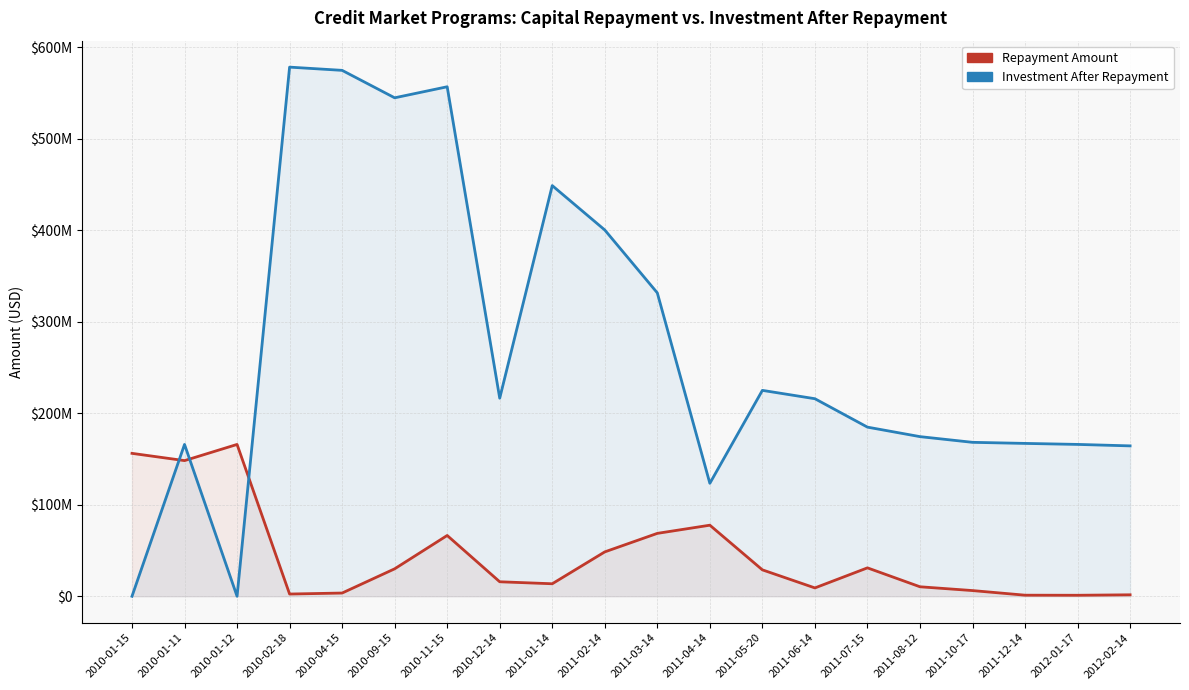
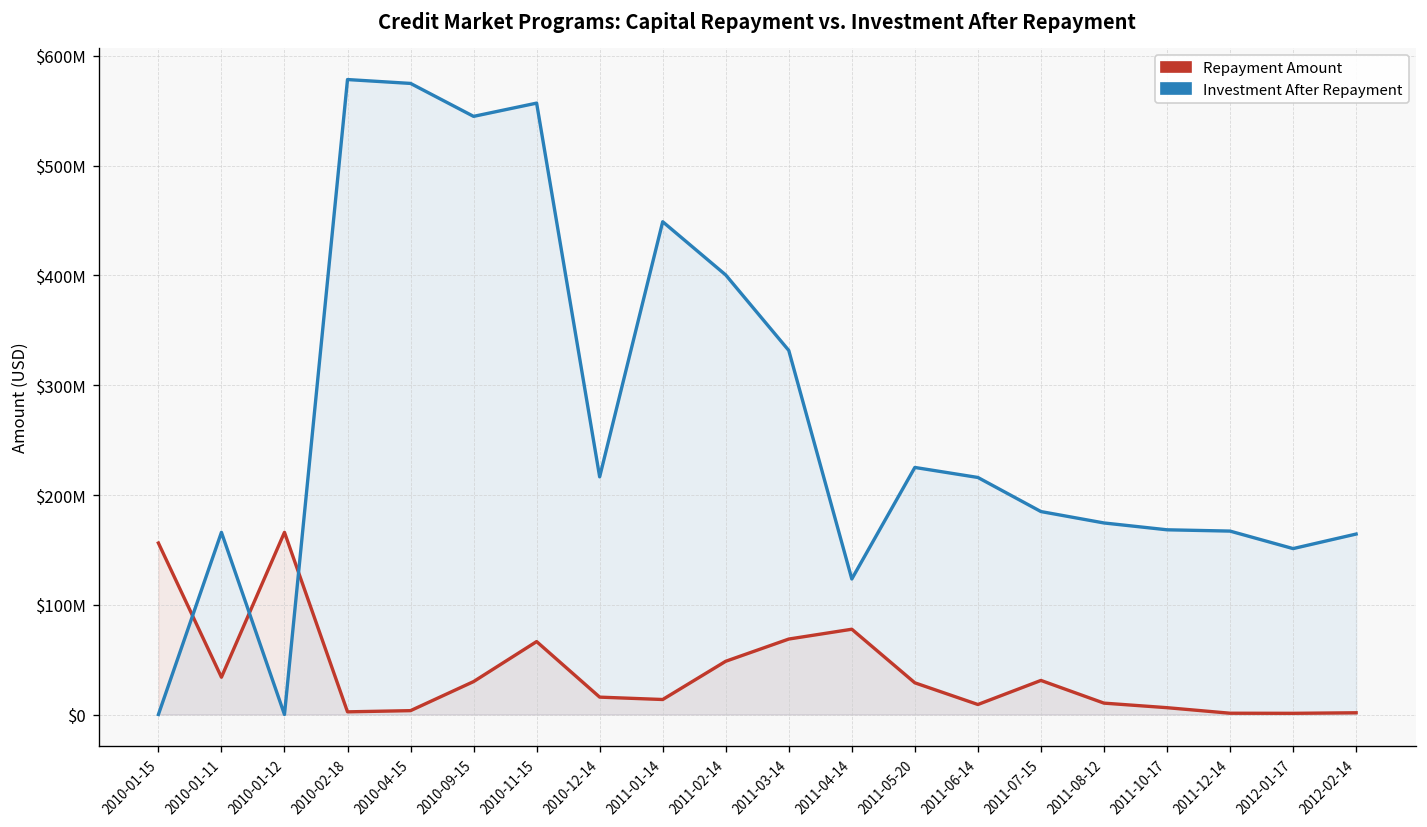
  {
    "Repayment Amount": {
      "2010-01-15": "$160000000",
-     "2010-01-11": "$150000000",
+     "2010-01-11": "$30000000",
      "2010-01-12": "$170000000",
      "2010-02-18": "$0",
      "2010-04-15": "$0",
      "2010-09-15": "$30000000",
      "2010-11-15": "$70000000",
      "2010-12-14": "$20000000",
      "2011-01-14": "$10000000",
      "2011-02-14": "$50000000",
      "2011-03-14": "$70000000",
      "2011-04-14": "$80000000",
      "2011-05-20": "$30000000",
      "2011-06-14": "$10000000",
      "2011-07-15": "$30000000",
      "2011-08-12": "$10000000",
      "2011-10-17": "$10000000",
      "2011-12-14": "$0",
      "2012-01-17": "$0",
      "2012-02-14": "$0"
    },
    "Investment After Repayment": {
      "2010-01-15": "$0",
      "2010-01-11": "$170000000",
      "2010-01-12": "$0",
      "2010-02-18": "$580000000",
      "2010-04-15": "$570000000",
      "2010-09-15": "$540000000",
      "2010-11-15": "$560000000",
      "2010-12-14": "$220000000",
      "2011-01-14": "$450000000",
      "2011-02-14": "$400000000",
      "2011-03-14": "$330000000",
      "2011-04-14": "$120000000",
      "2011-05-20": "$230000000",
      "2011-06-14": "$220000000",
      "2011-07-15": "$180000000",
      "2011-08-12": "$170000000",
      "2011-10-17": "$170000000",
      "2011-12-14": "$170000000",
-     "2012-01-17": "$170000000",
+     "2012-01-17": "$150000000",
      "2012-02-14": "$160000000"
    }
  }
